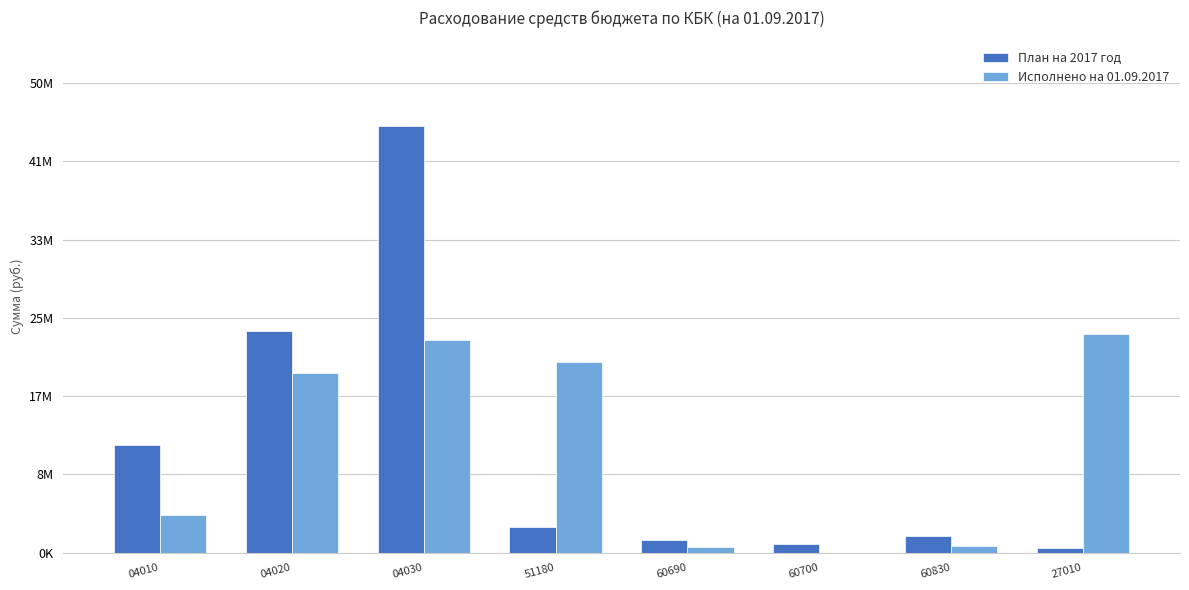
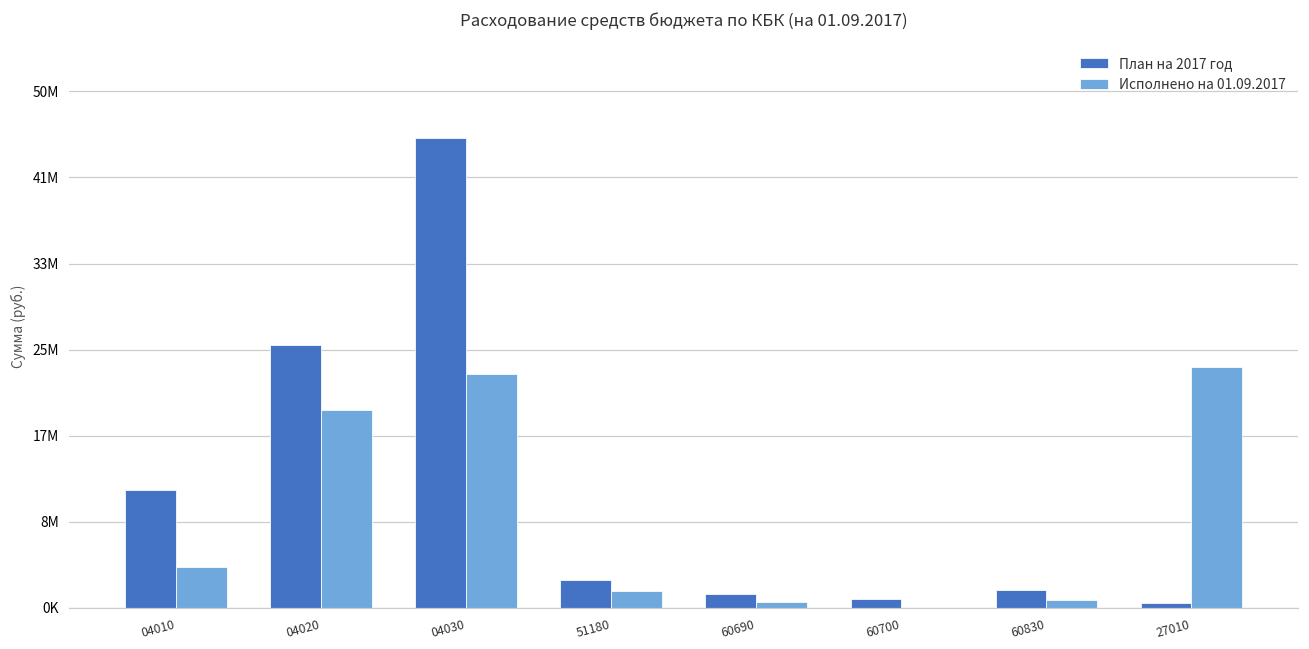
  {
    "План на 2017 год": {
      "04010": 11000000,
-     "04020": 23000000,
+     "04020": 25000000,
      "04030": 45000000,
      "51180": 3000000,
      "60690": 1000000,
      "60700": 1000000,
      "60830": 2000000,
      "27010": 0
    },
    "Исполнено на 01.09.2017": {
      "04010": 4000000,
      "04020": 19000000,
      "04030": 22000000,
-     "51180": 20000000,
+     "51180": 2000000,
      "60690": 1000000,
      "60700": 0,
      "60830": 1000000,
      "27010": 23000000
    }
  }
